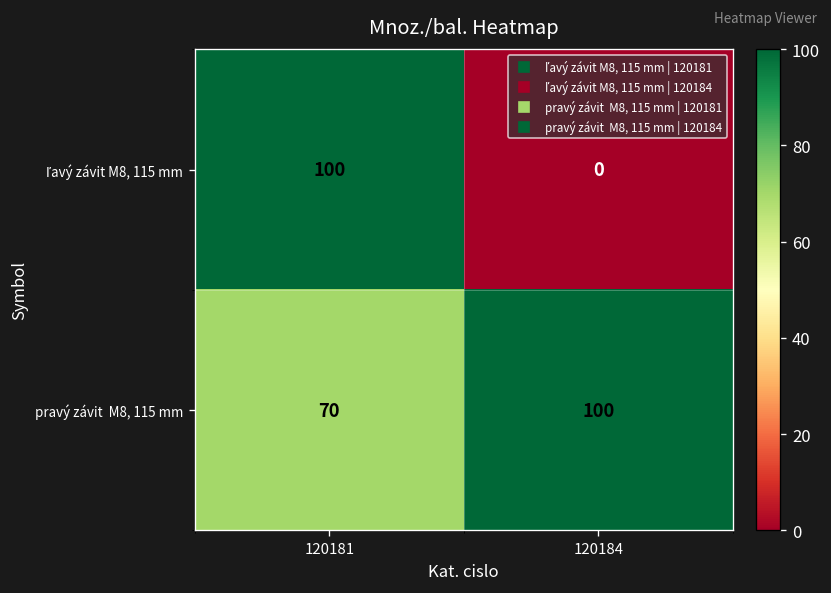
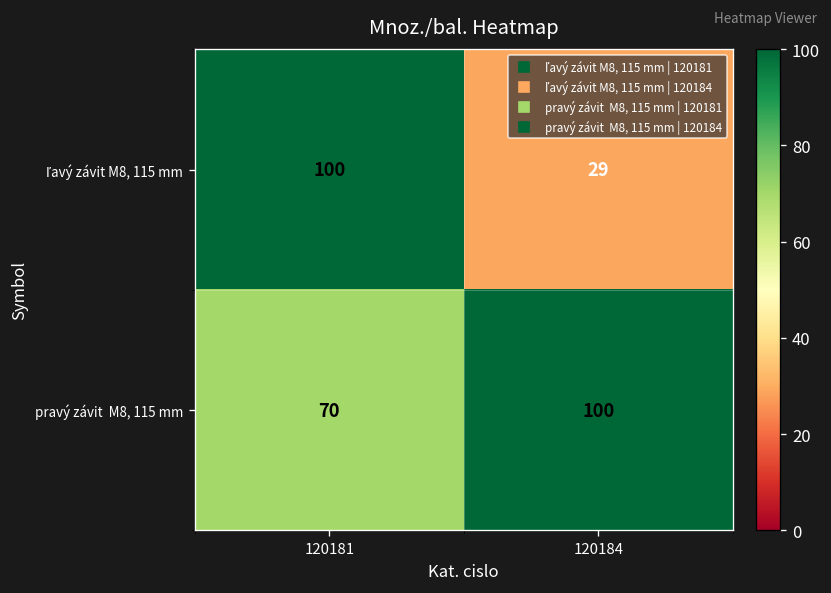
  {
    "ľavý závit M8, 115 mm": {
      "120181": 100,
-     "120184": 0
+     "120184": 29
    },
    "pravý závit M8, 115 mm": {
      "120181": 70,
      "120184": 100
    }
  }
